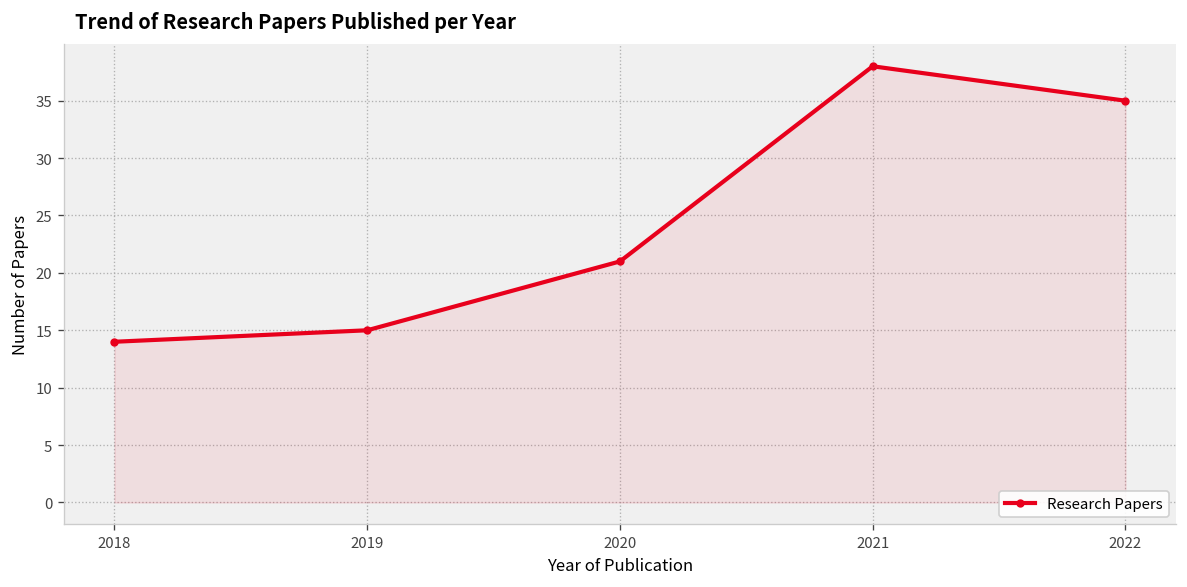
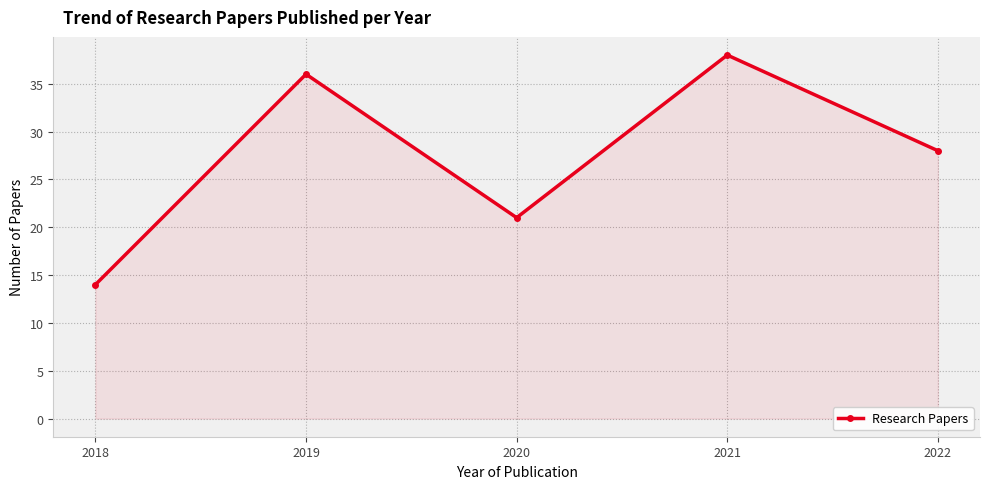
  {
    "2018": 14,
-   "2019": 15,
+   "2019": 36,
    "2020": 21,
    "2021": 38,
-   "2022": 35
+   "2022": 28
  }
